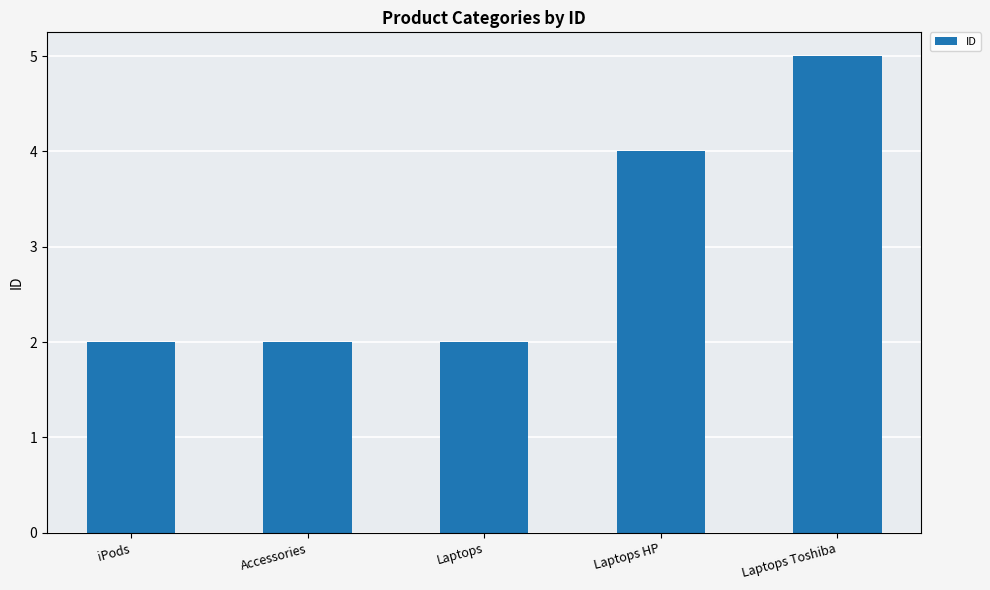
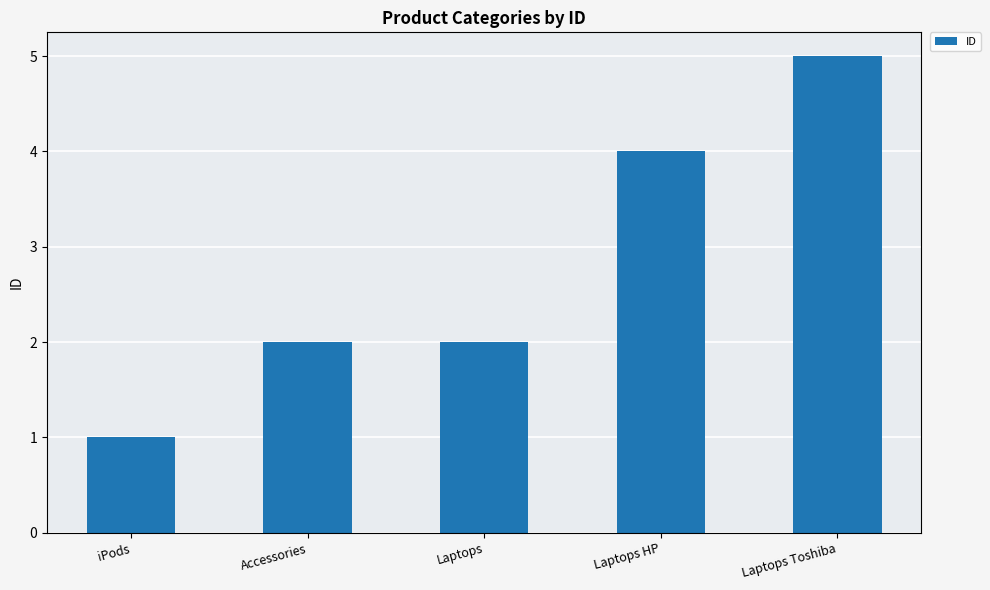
  {
-   "iPods": 2,
+   "iPods": 1,
    "Accessories": 2,
    "Laptops": 2,
    "Laptops HP": 4,
    "Laptops Toshiba": 5
  }
